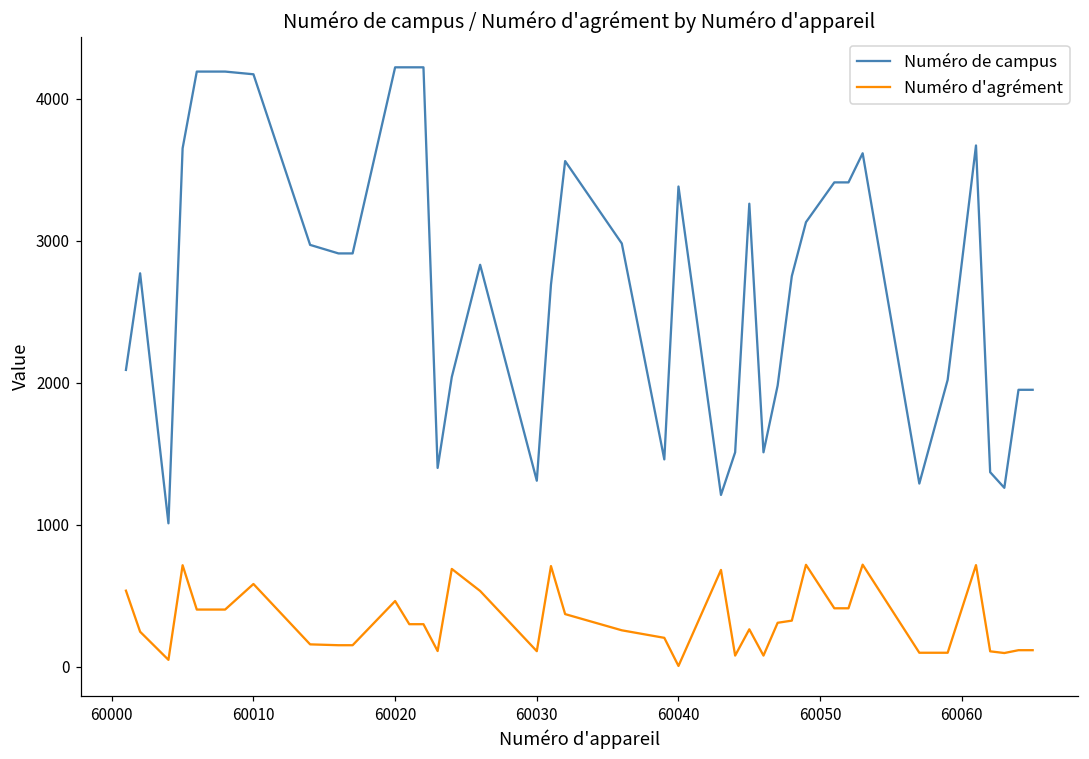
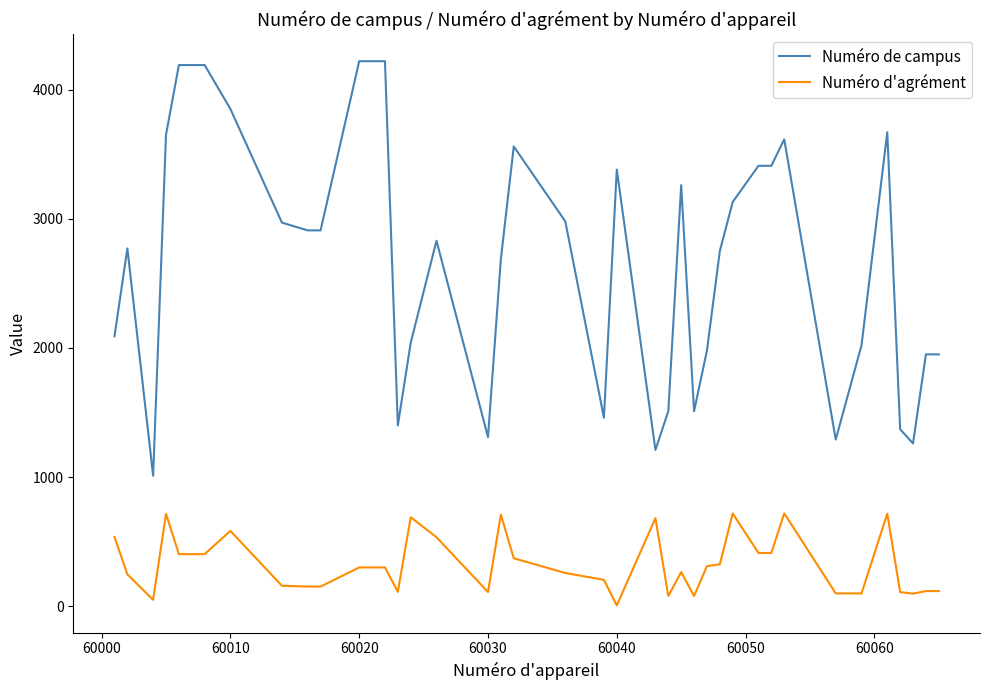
  {
    "Numéro de campus": {
-     "60010": 4170,
+     "60010": 3850,
      "60020": 4220,
      "60030": 1310,
      "60040": 3380
    },
    "Numéro d'agrément": {
      "60010": 580,
-     "60020": 460,
+     "60020": 300,
      "60030": 110,
      "60040": 10
    }
  }
